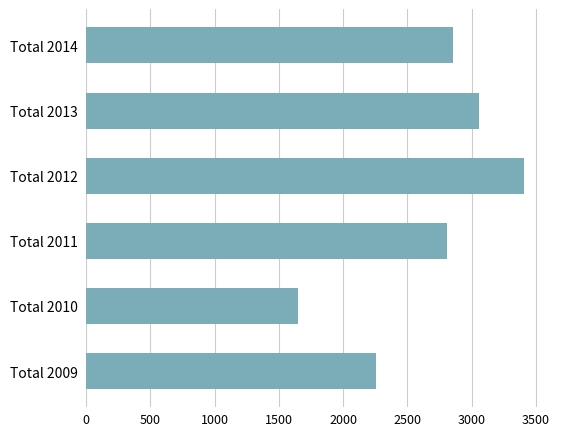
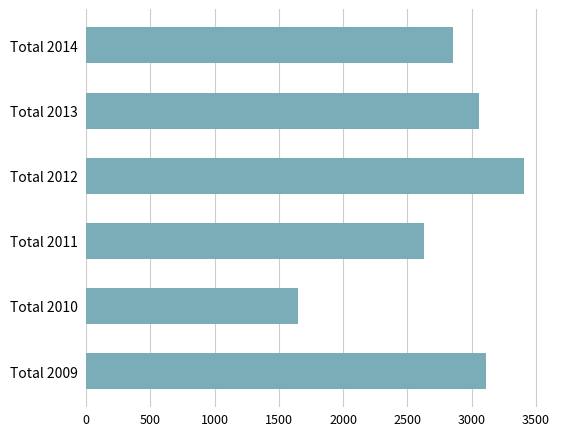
  {
    "Total 2014": 2860,
    "Total 2013": 3060,
    "Total 2012": 3410,
-   "Total 2011": 2810,
+   "Total 2011": 2630,
    "Total 2010": 1650,
-   "Total 2009": 2260
+   "Total 2009": 3120
  }
